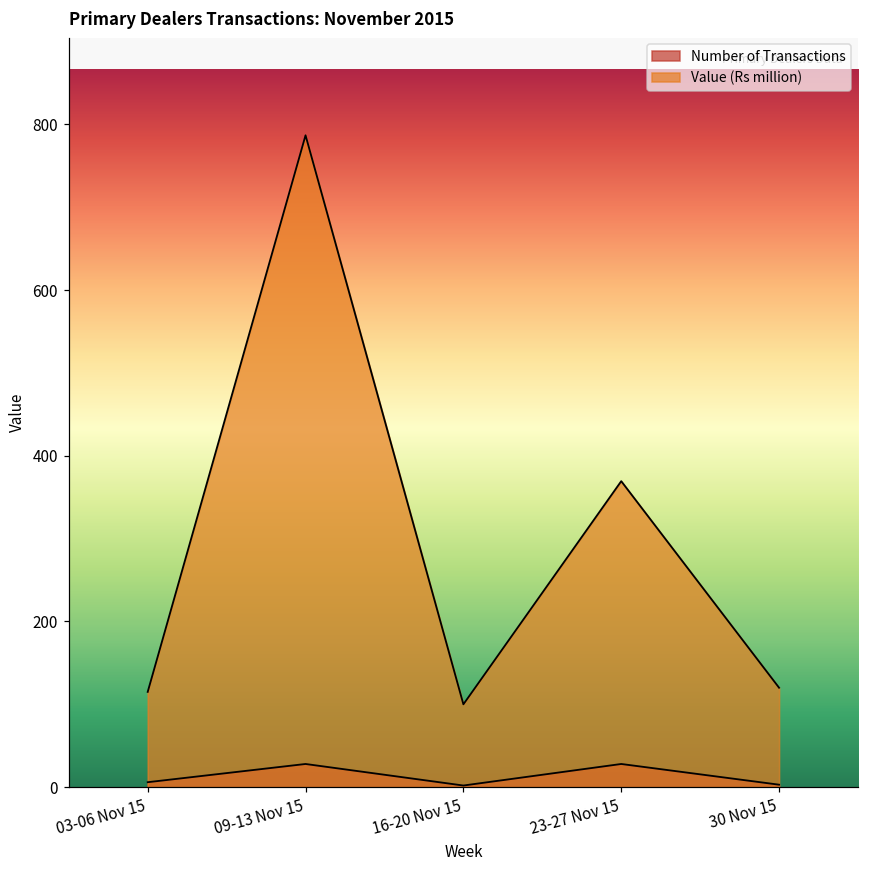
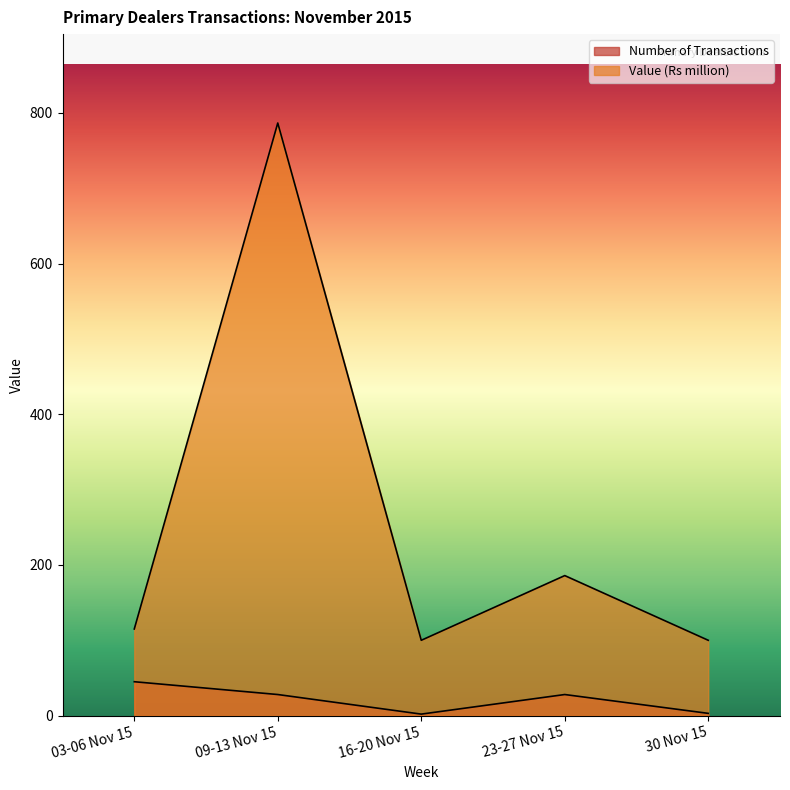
  {
    "Number of Transactions": {
-     "03-06 Nov 15": 10,
+     "03-06 Nov 15": 50,
      "09-13 Nov 15": 30,
      "16-20 Nov 15": 0,
      "23-27 Nov 15": 30,
      "30 Nov 15": 0
    },
    "Value (Rs million)": {
      "03-06 Nov 15": 120,
      "09-13 Nov 15": 790,
      "16-20 Nov 15": 100,
-     "23-27 Nov 15": 370,
-     "30 Nov 15": 120
+     "23-27 Nov 15": 190,
+     "30 Nov 15": 100
    }
  }
